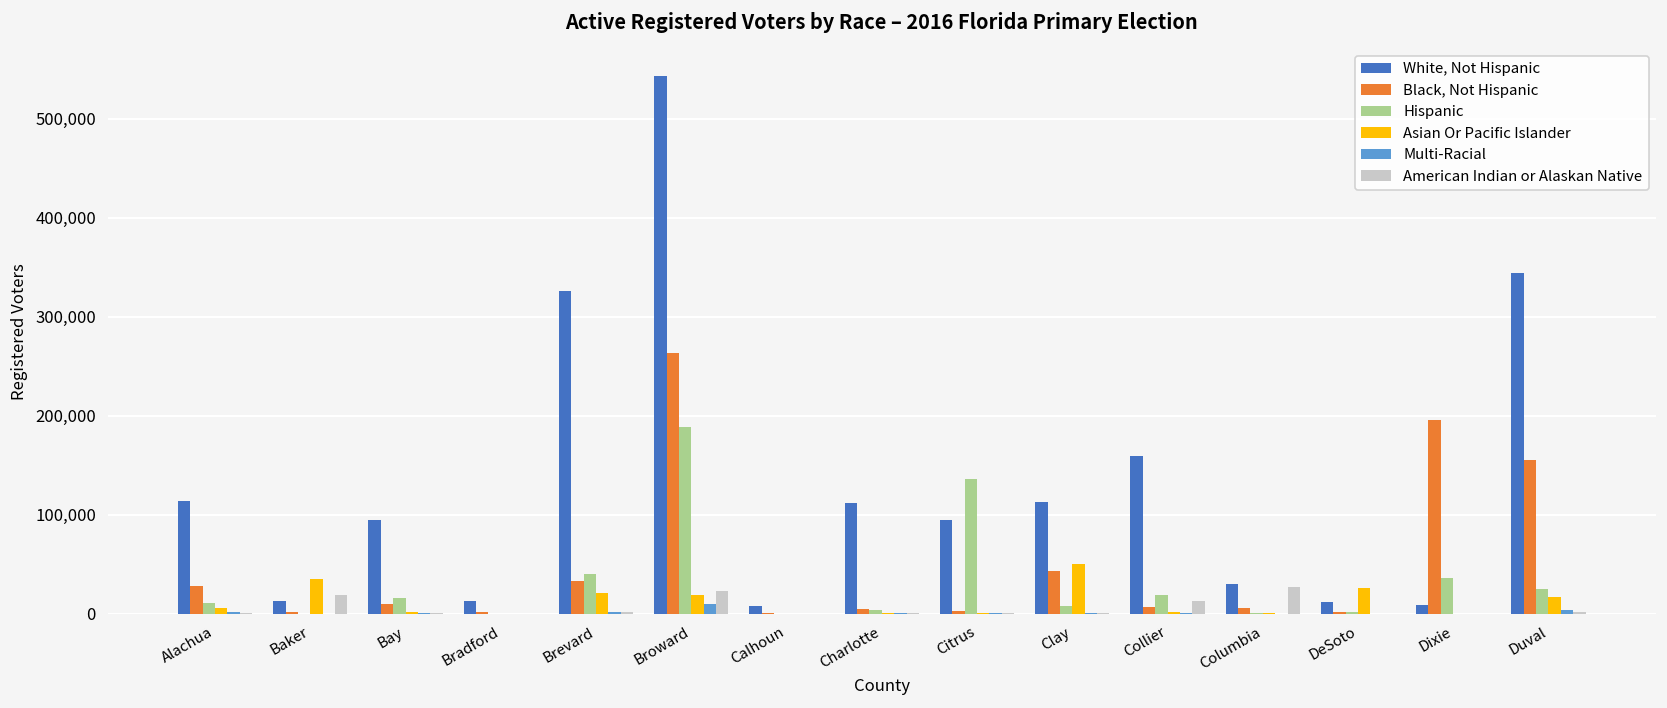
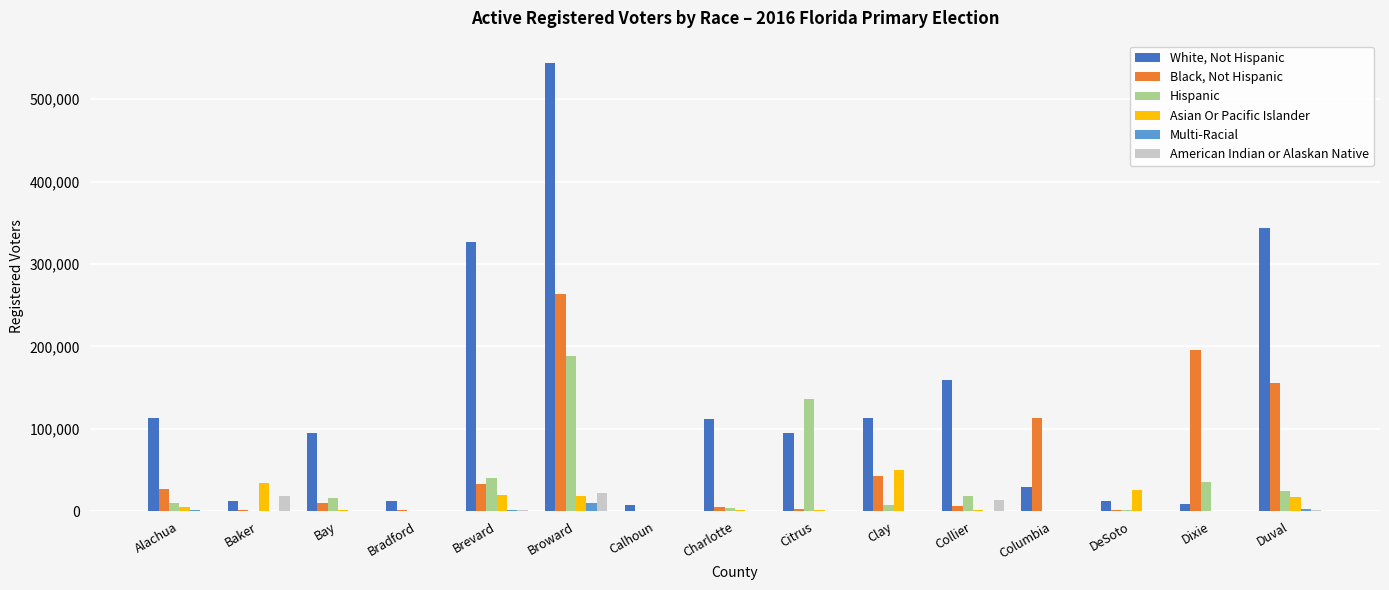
  {
    "Black, Not Hispanic": {
      "Alachua": "30,000",
      "Bay": "10,000",
      "Brevard": "30,000",
      "Broward": "260,000",
      "Charlotte": "0",
      "Clay": "40,000",
      "Collier": "10,000",
-     "Columbia": "10,000",
+     "Columbia": "110,000",
      "Dixie": "200,000",
      "Duval": "160,000"
    },
    "Hispanic": {
      "Alachua": "10,000",
      "Bay": "20,000",
      "Brevard": "40,000",
      "Broward": "190,000",
      "Charlotte": "0",
      "Citrus": "140,000",
      "Clay": "10,000",
      "Collier": "20,000",
      "Dixie": "40,000",
      "Duval": "30,000"
    },
    "Asian Or Pacific Islander": {
      "Alachua": "10,000",
      "Baker": "30,000",
      "Brevard": "20,000",
      "Broward": "20,000",
      "Clay": "50,000",
      "DeSoto": "30,000",
      "Duval": "20,000"
    },
    "American Indian or Alaskan Native": {
      "Baker": "20,000",
      "Broward": "20,000",
      "Collier": "10,000",
-     "Columbia": "30,000"
+     "Columbia": "0"
    }
  }
